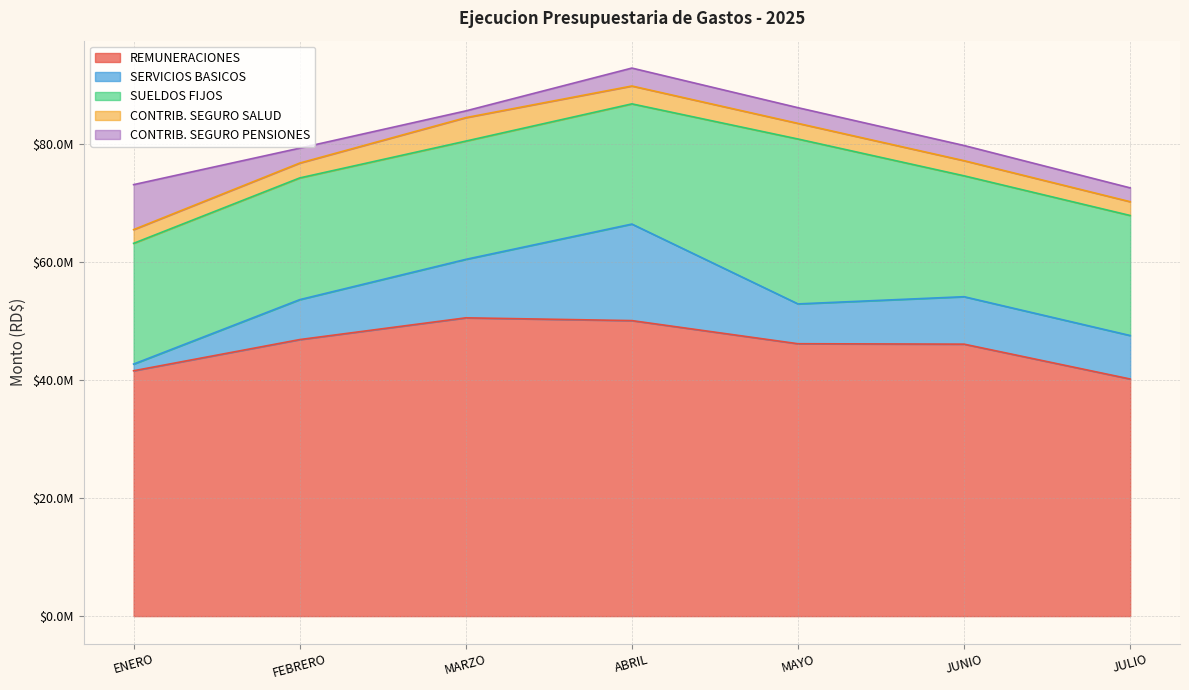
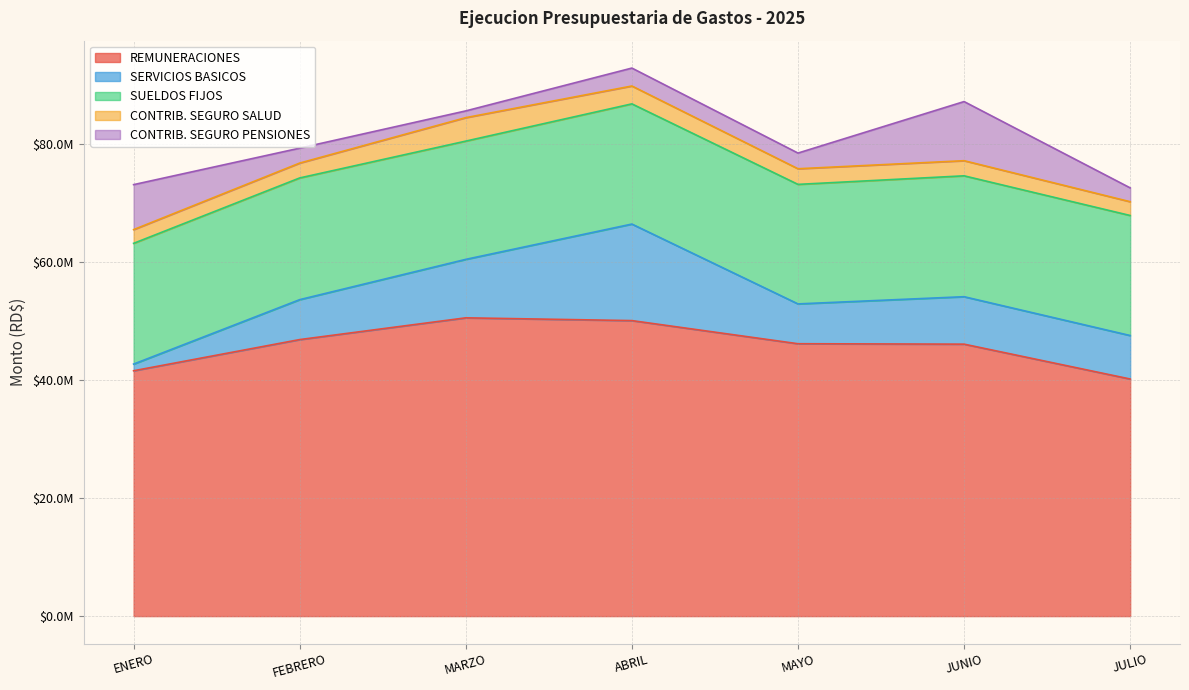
  {
    "REMUNERACIONES": {
      "ENERO": "$42000000",
      "FEBRERO": "$47000000",
      "MARZO": "$51000000",
      "ABRIL": "$50000000",
      "MAYO": "$46000000",
      "JUNIO": "$46000000",
      "JULIO": "$40000000"
    },
    "SERVICIOS BASICOS": {
      "ENERO": "$1000000",
      "FEBRERO": "$7000000",
      "MARZO": "$10000000",
      "ABRIL": "$16000000",
      "MAYO": "$7000000",
      "JUNIO": "$8000000",
      "JULIO": "$7000000"
    },
    "SUELDOS FIJOS": {
      "ENERO": "$20000000",
      "FEBRERO": "$21000000",
      "MARZO": "$20000000",
      "ABRIL": "$20000000",
-     "MAYO": "$28000000",
+     "MAYO": "$20000000",
      "JUNIO": "$20000000",
      "JULIO": "$20000000"
    },
    "CONTRIB. SEGURO SALUD": {
      "ENERO": "$2000000",
      "FEBRERO": "$3000000",
      "MARZO": "$4000000",
      "ABRIL": "$3000000",
      "MAYO": "$3000000",
      "JUNIO": "$3000000",
      "JULIO": "$2000000"
    },
    "CONTRIB. SEGURO PENSIONES": {
      "ENERO": "$8000000",
      "FEBRERO": "$3000000",
      "MARZO": "$1000000",
      "ABRIL": "$3000000",
      "MAYO": "$3000000",
-     "JUNIO": "$3000000",
+     "JUNIO": "$10000000",
      "JULIO": "$2000000"
    }
  }
